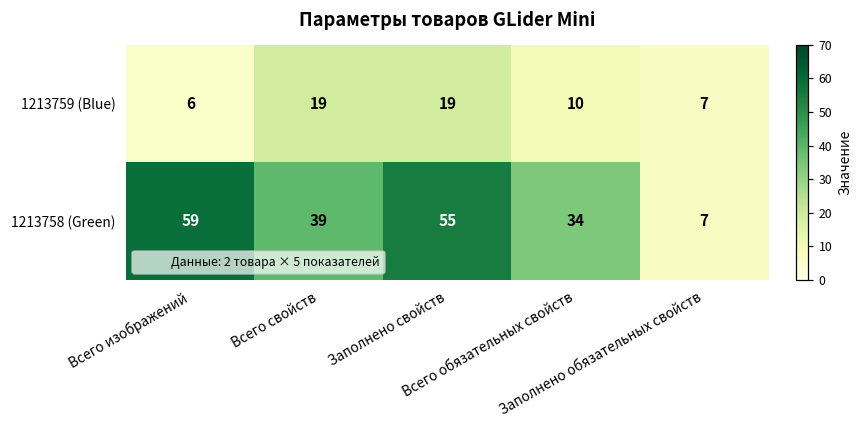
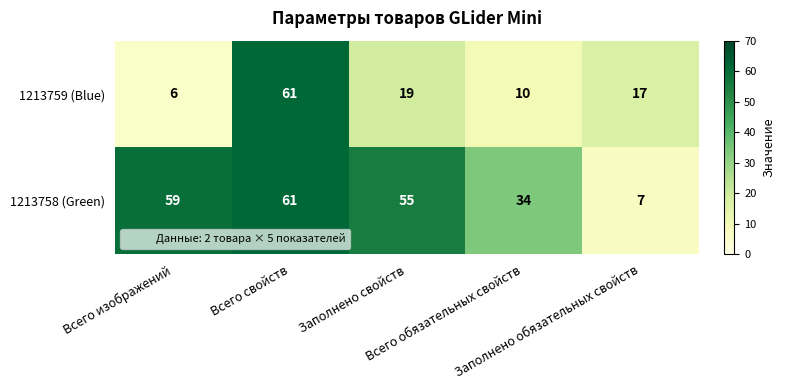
  {
    "1213759 (Blue)": {
      "Всего изображений": 6,
-     "Всего свойств": 19,
+     "Всего свойств": 61,
      "Заполнено свойств": 19,
      "Всего обязательных свойств": 10,
-     "Заполнено обязательных свойств": 7
+     "Заполнено обязательных свойств": 17
    },
    "1213758 (Green)": {
      "Всего изображений": 59,
-     "Всего свойств": 39,
+     "Всего свойств": 61,
      "Заполнено свойств": 55,
      "Всего обязательных свойств": 34,
      "Заполнено обязательных свойств": 7
    }
  }
